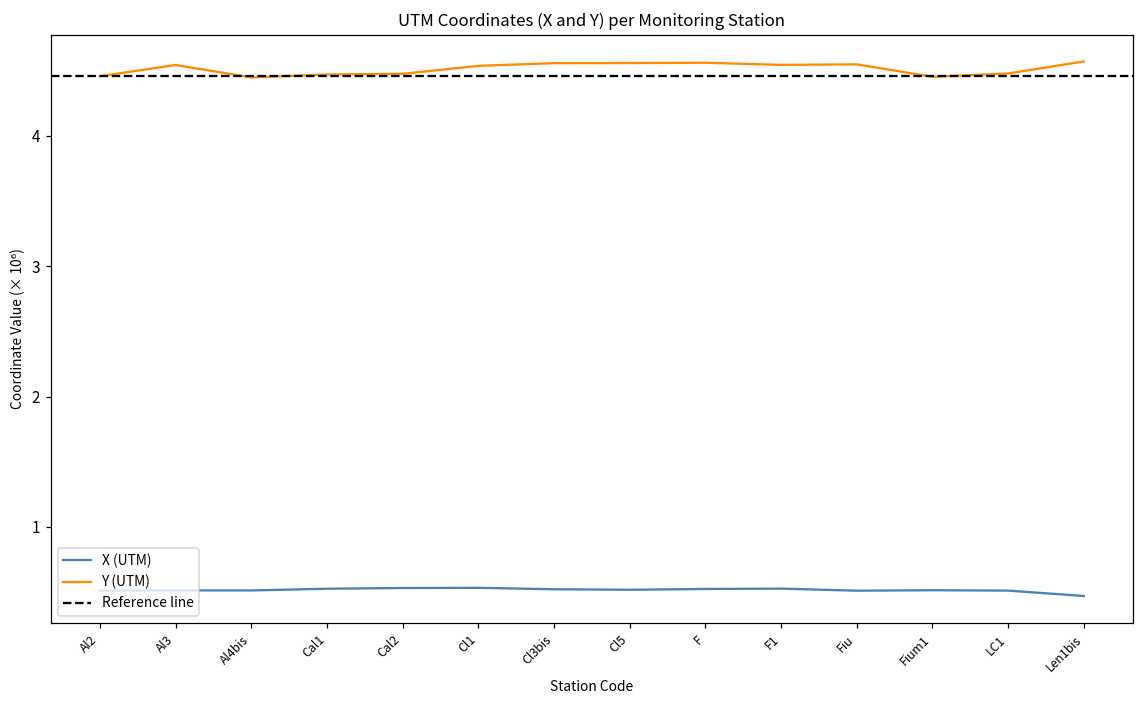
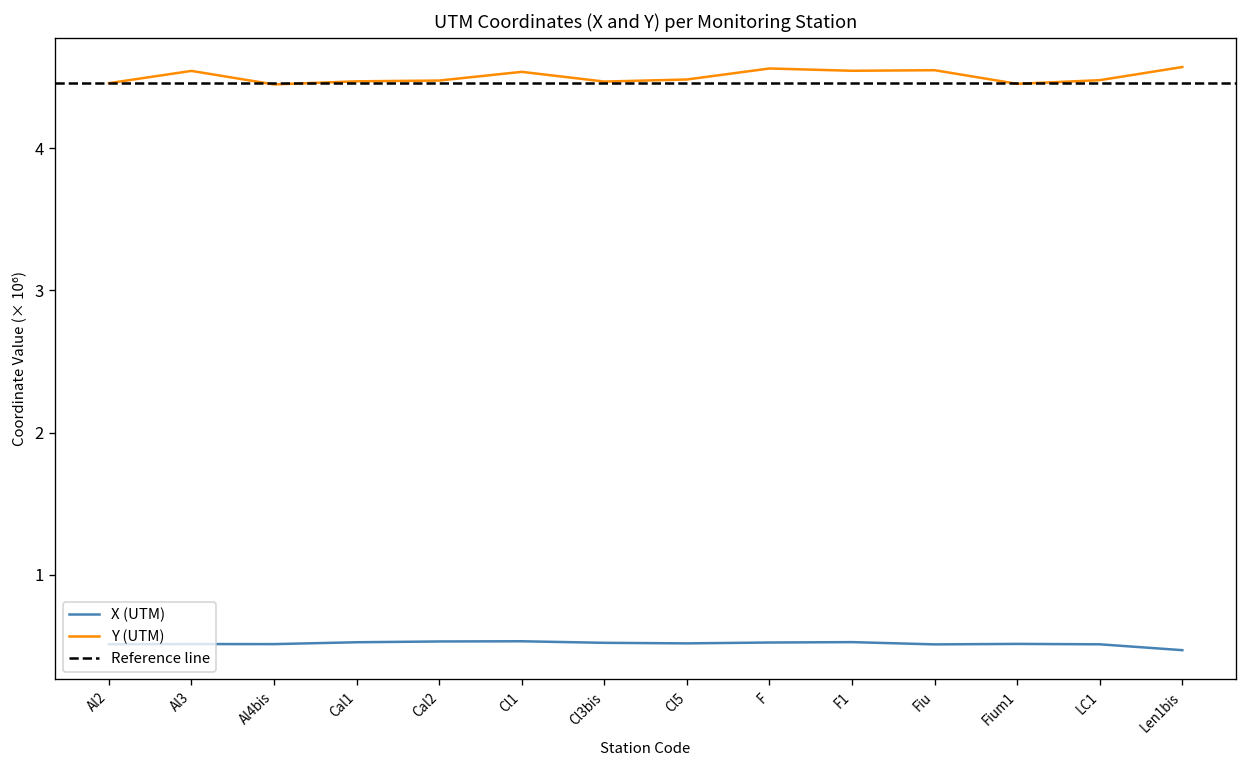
  {
    "X (UTM)": {
      "Al4bis": 0.51,
      "Cal1": 0.53,
      "Cal2": 0.53,
      "Cl1": 0.53,
      "Cl3bis": 0.52,
      "Cl5": 0.52,
      "F": 0.52,
      "F1": 0.53,
      "Fiu": 0.51,
      "Fium1": 0.51,
      "LC1": 0.51,
      "Len1bis": 0.47
    },
    "Y (UTM)": {
      "Al2": 4.46,
      "Al3": 4.54,
      "Al4bis": 4.45,
      "Cal1": 4.47,
      "Cal2": 4.48,
      "Cl1": 4.54,
-     "Cl3bis": 4.56,
-     "Cl5": 4.56,
+     "Cl3bis": 4.47,
+     "Cl5": 4.48,
      "F": 4.56,
      "F1": 4.54,
      "Fiu": 4.55,
      "Fium1": 4.45,
      "LC1": 4.48,
      "Len1bis": 4.57
    }
  }
